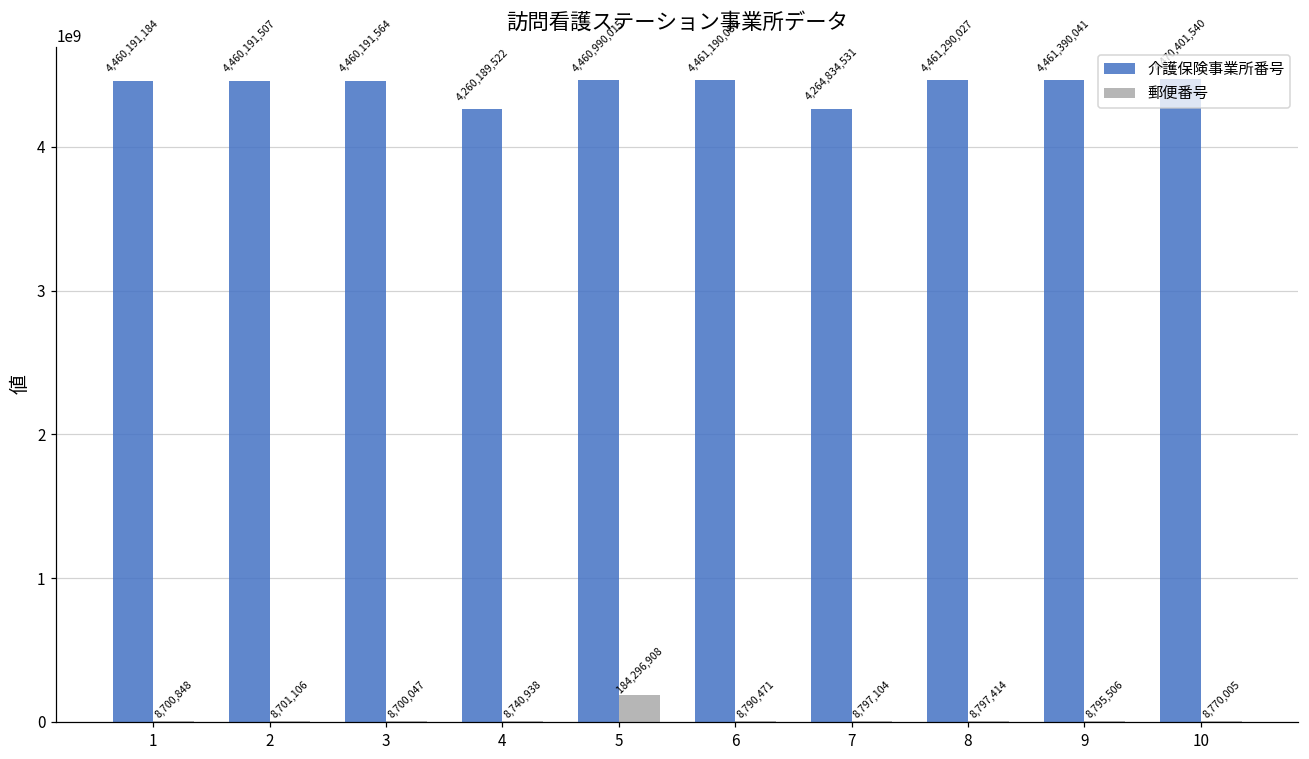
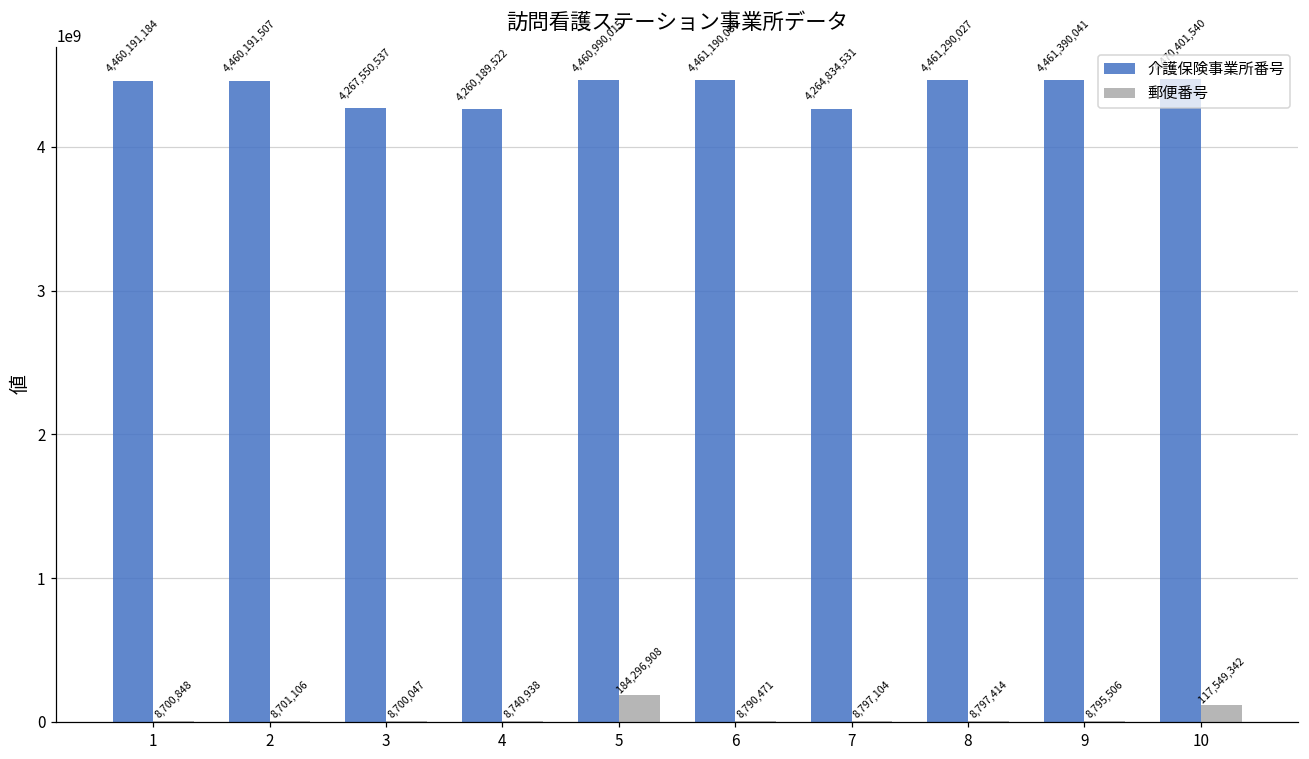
  {
    "介護保険事業所番号": {
      "1": "4,460,191,184",
      "2": "4,460,191,507",
-     "3": "4,460,191,564",
+     "3": "4,267,550,537",
      "4": "4,260,189,522",
      "5": "4,460,990,015",
      "6": "4,461,190,086",
      "7": "4,264,834,531",
      "8": "4,461,290,027",
      "9": "4,461,390,041"
    },
    "郵便番号": {
      "1": "8,700,848",
      "2": "8,701,106",
      "3": "8,700,047",
      "4": "8,740,938",
      "5": "184,296,908",
      "6": "8,790,471",
      "7": "8,797,104",
      "8": "8,797,414",
      "9": "8,795,506",
-     "10": "8,770,005"
+     "10": "117,549,342"
    }
  }
